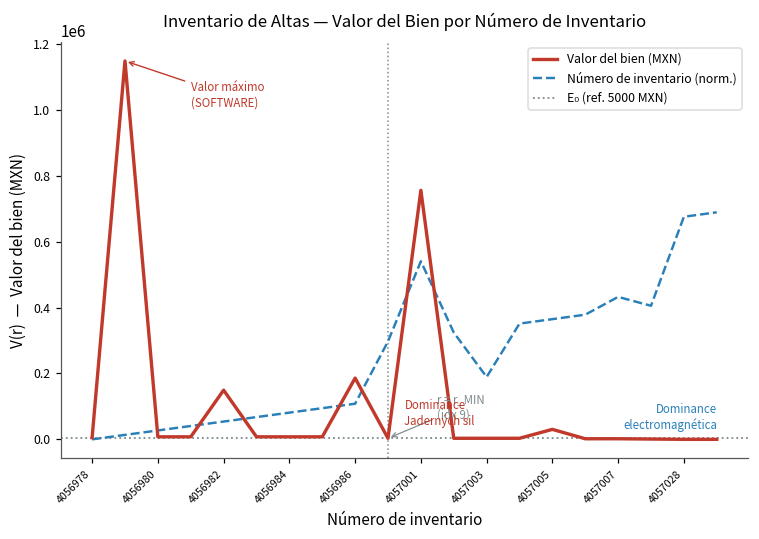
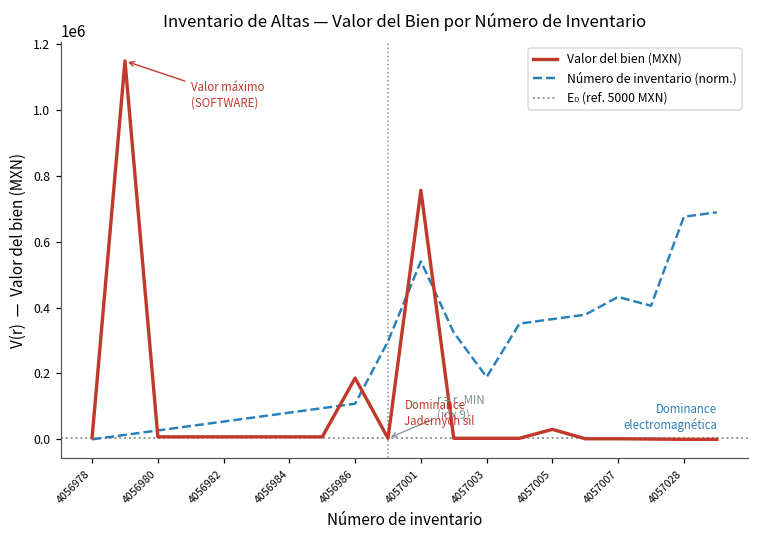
  {
    "Valor del bien (MXN)": {
      "4056980": 10000,
-     "4056982": 150000,
+     "4056982": 10000,
      "4056984": 10000,
      "4056986": 190000,
      "4057001": 760000,
      "4057003": 0,
      "4057005": 30000,
      "4057007": 0,
      "4057028": 0
    },
    "Número de inventario (norm.)": {
      "4056980": 30000,
      "4056982": 50000,
      "4056984": 80000,
      "4056986": 110000,
      "4057001": 540000,
      "4057003": 190000,
      "4057005": 360000,
      "4057007": 430000,
      "4057028": 680000
    }
  }
